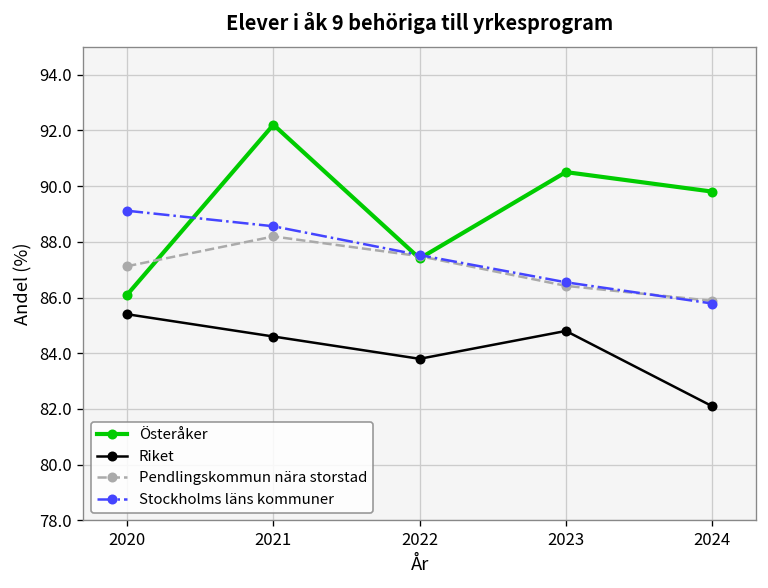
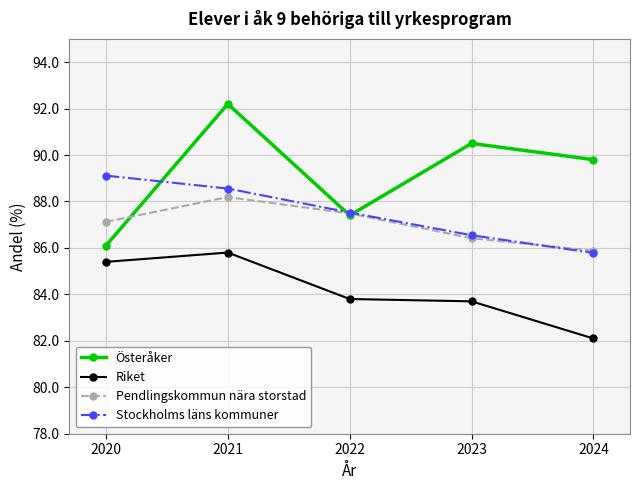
  {
    "Österåker": {
      "2020": 86.1,
      "2021": 92.2,
      "2023": 90.5,
      "2024": 89.8
    },
    "Riket": {
      "2020": 85.4,
-     "2021": 84.6,
+     "2021": 85.8,
      "2022": 83.8,
-     "2023": 84.8,
+     "2023": 83.7,
      "2024": 82.1
    },
    "Pendlingskommun nära storstad": {
      "2020": 87.1,
      "2021": 88.2,
      "2023": 86.4
    },
    "Stockholms läns kommuner": {
      "2020": 89.1,
      "2021": 88.6,
      "2023": 86.5
    }
  }
